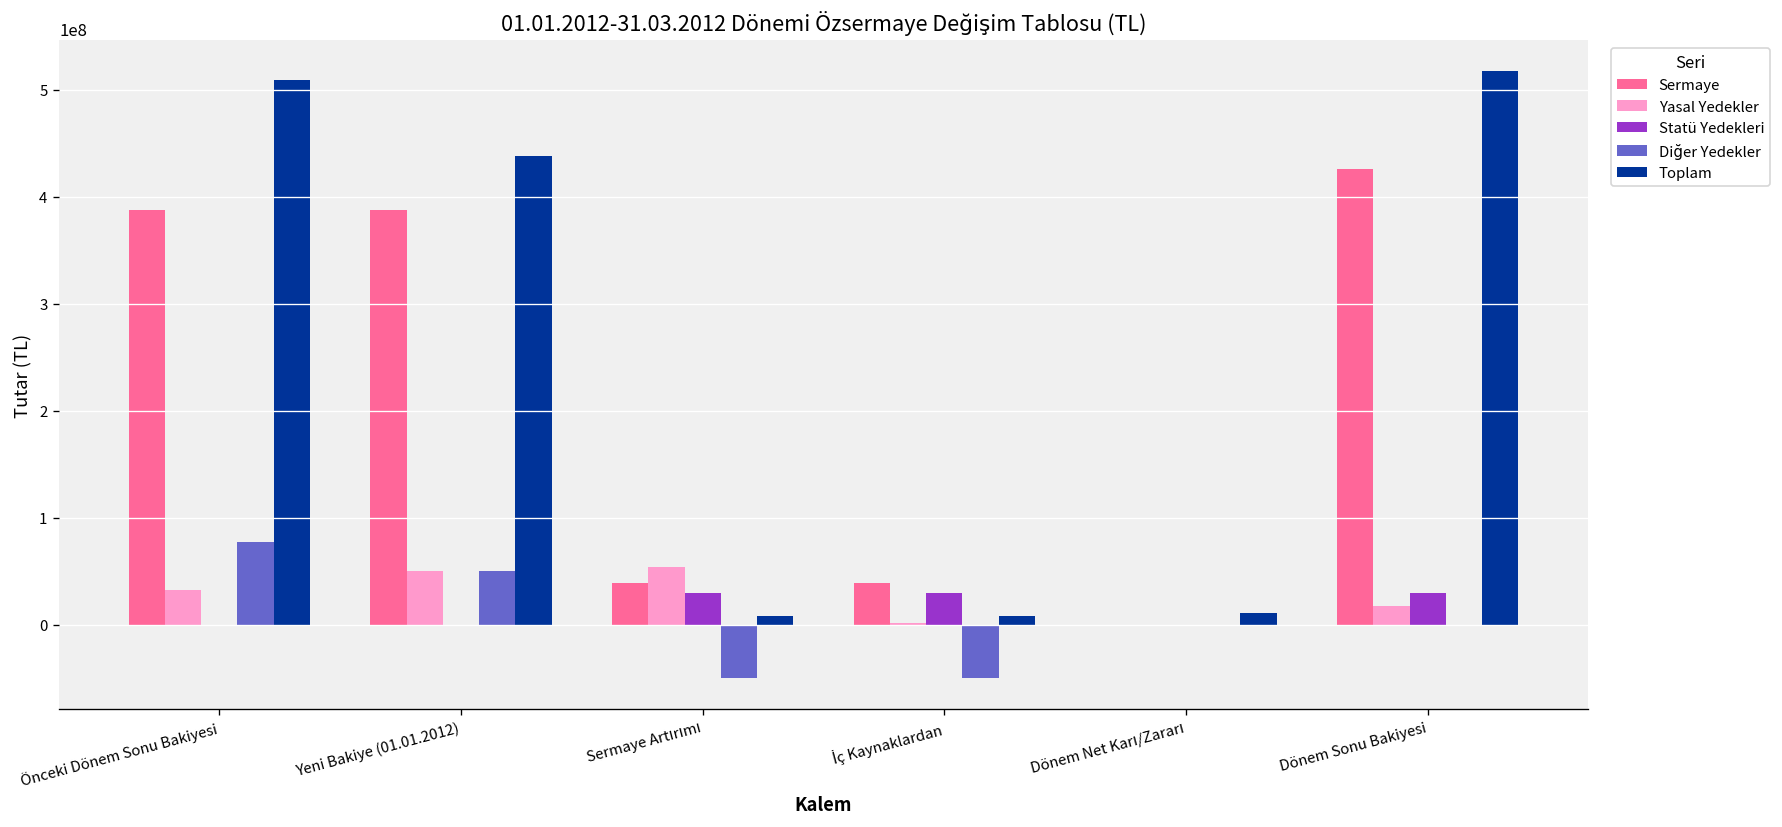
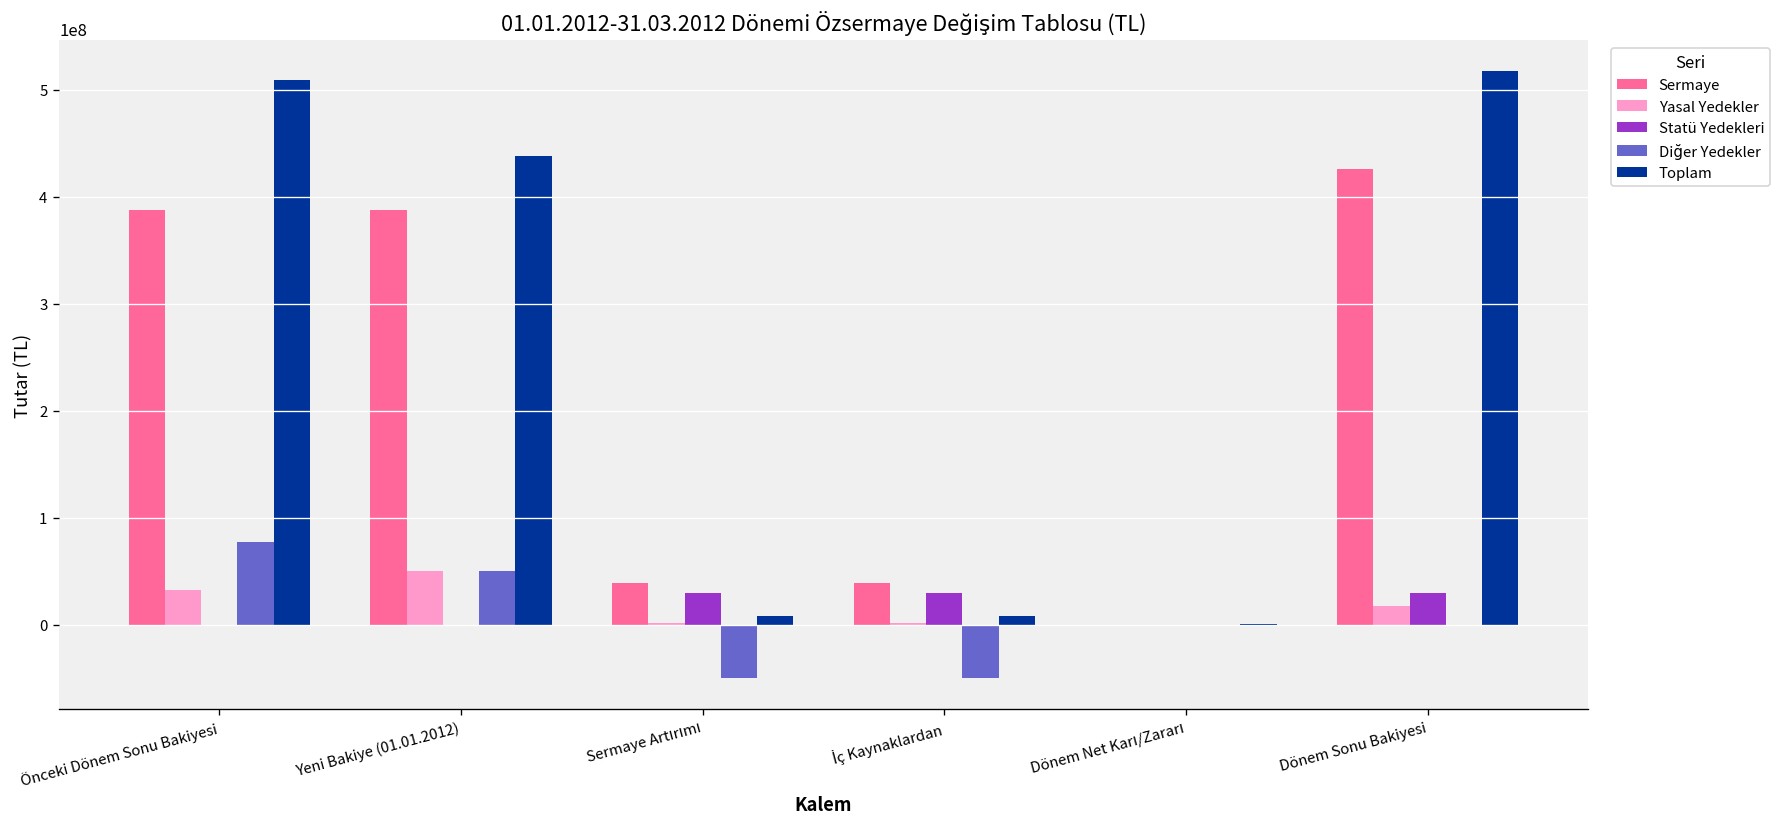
  {
    "Sermaye": {
      "Önceki Dönem Sonu Bakiyesi": 390000000,
      "Yeni Bakiye (01.01.2012)": 390000000,
      "Sermaye Artırımı": 40000000,
      "İç Kaynaklardan": 40000000,
      "Dönem Net Karı/Zararı": 0,
      "Dönem Sonu Bakiyesi": 430000000
    },
    "Yasal Yedekler": {
      "Önceki Dönem Sonu Bakiyesi": 30000000,
      "Yeni Bakiye (01.01.2012)": 50000000,
-     "Sermaye Artırımı": 50000000,
+     "Sermaye Artırımı": 0,
      "Dönem Net Karı/Zararı": 0,
      "Dönem Sonu Bakiyesi": 20000000
    },
    "Statü Yedekleri": {
      "Önceki Dönem Sonu Bakiyesi": 0,
      "Yeni Bakiye (01.01.2012)": 0,
      "Sermaye Artırımı": 30000000,
      "İç Kaynaklardan": 30000000,
      "Dönem Net Karı/Zararı": 0,
      "Dönem Sonu Bakiyesi": 30000000
    },
    "Diğer Yedekler": {
      "Önceki Dönem Sonu Bakiyesi": 80000000,
      "Yeni Bakiye (01.01.2012)": 50000000,
      "Sermaye Artırımı": -50000000,
      "İç Kaynaklardan": -50000000,
      "Dönem Net Karı/Zararı": 0,
      "Dönem Sonu Bakiyesi": 0
    },
    "Toplam": {
      "Önceki Dönem Sonu Bakiyesi": 510000000,
      "Yeni Bakiye (01.01.2012)": 440000000,
      "Sermaye Artırımı": 10000000,
      "İç Kaynaklardan": 10000000,
-     "Dönem Net Karı/Zararı": 10000000,
+     "Dönem Net Karı/Zararı": 0,
      "Dönem Sonu Bakiyesi": 520000000
    }
  }
